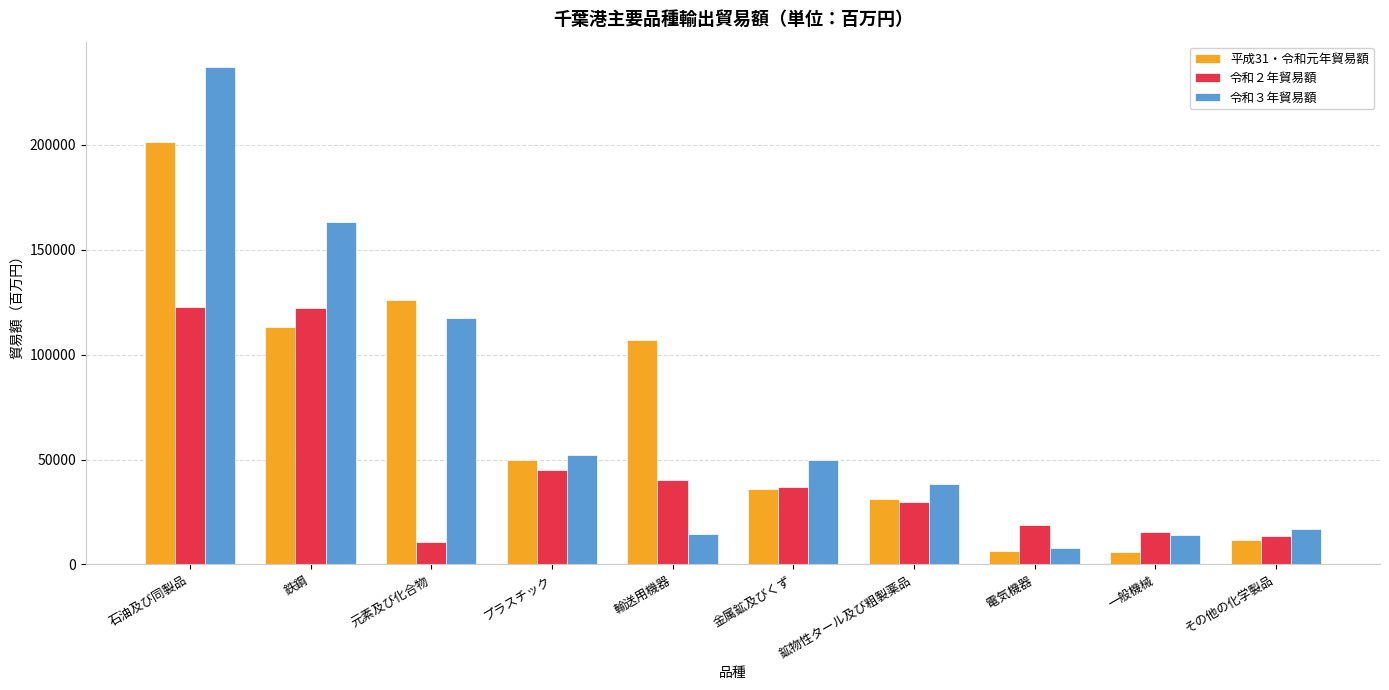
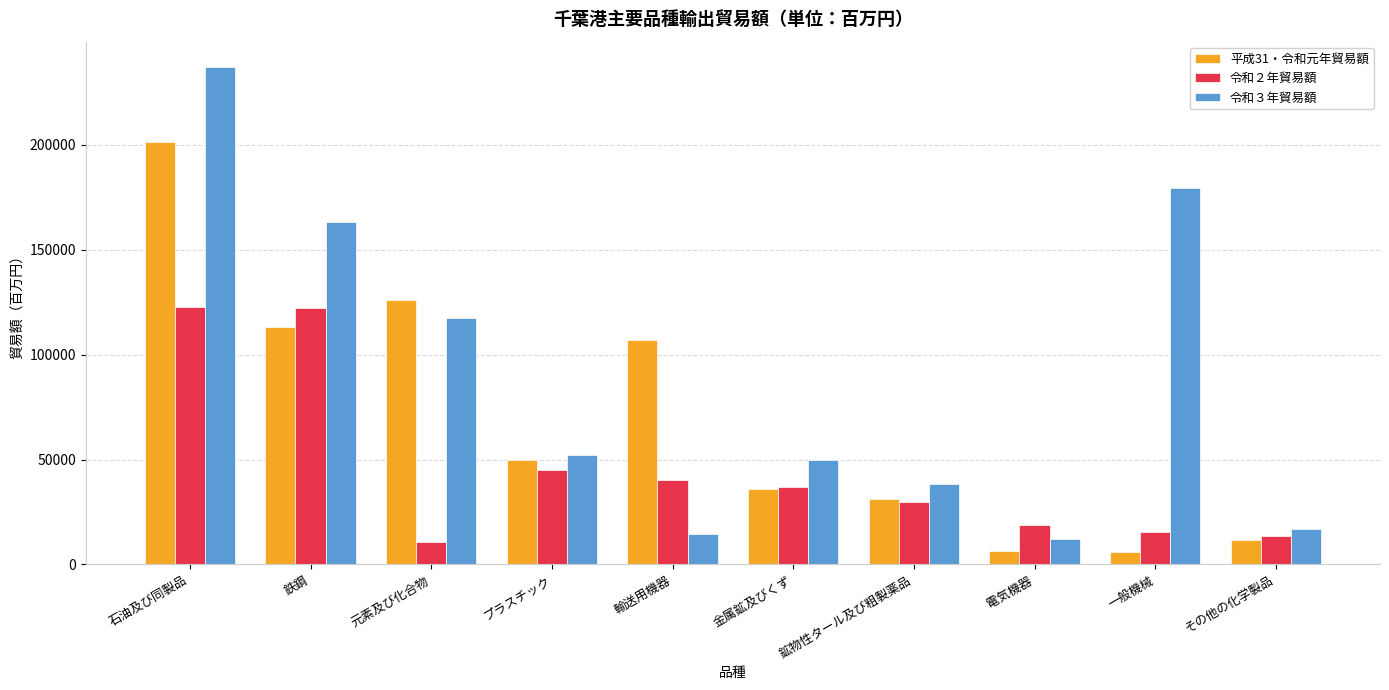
  {
    "平成31・令和元年貿易額": {
      "石油及び同製品": 201000,
      "鉄鋼": 113000,
      "元素及び化合物": 126000,
      "プラスチック": 50000,
      "輸送用機器": 107000,
      "金属鉱及びくず": 36000,
      "鉱物性タール及び粗製薬品": 31000,
      "電気機器": 6000,
      "一般機械": 6000,
      "その他の化学製品": 12000
    },
    "令和２年貿易額": {
      "石油及び同製品": 123000,
      "鉄鋼": 122000,
      "元素及び化合物": 11000,
      "プラスチック": 45000,
      "輸送用機器": 40000,
      "金属鉱及びくず": 37000,
      "鉱物性タール及び粗製薬品": 30000,
      "電気機器": 19000,
      "一般機械": 16000,
      "その他の化学製品": 14000
    },
    "令和３年貿易額": {
      "石油及び同製品": 237000,
      "鉄鋼": 163000,
      "元素及び化合物": 117000,
      "プラスチック": 52000,
      "輸送用機器": 14000,
      "金属鉱及びくず": 50000,
      "鉱物性タール及び粗製薬品": 38000,
-     "電気機器": 8000,
-     "一般機械": 14000,
+     "電気機器": 12000,
+     "一般機械": 180000,
      "その他の化学製品": 17000
    }
  }
